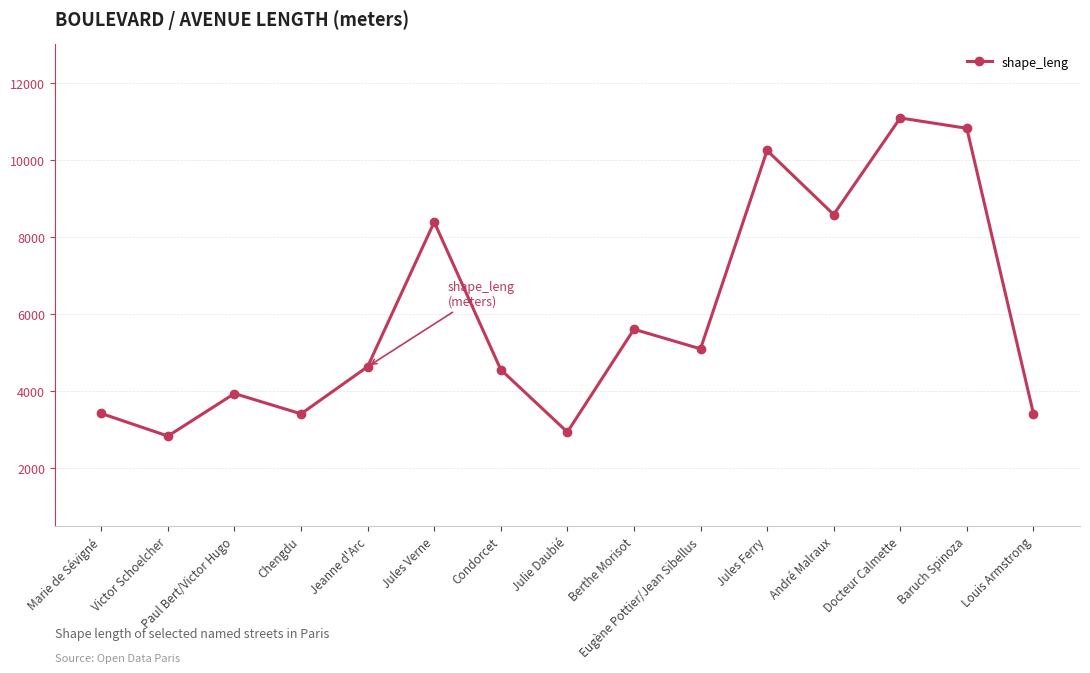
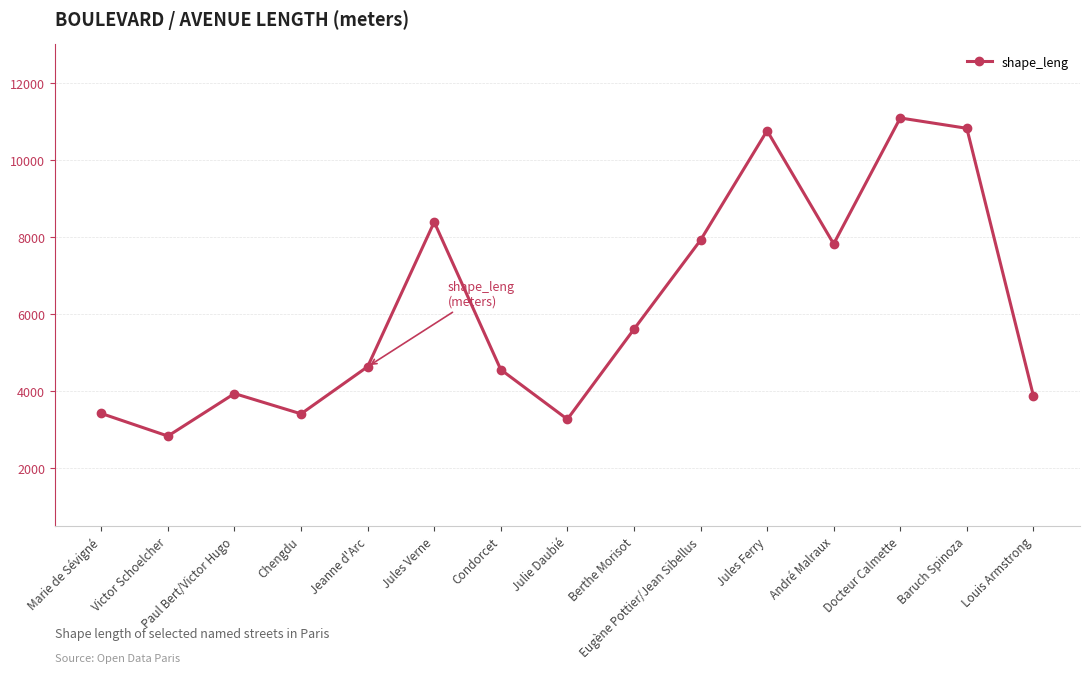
  {
    "Marie de Sévigné": 3400,
    "Victor Schoelcher": 2800,
    "Paul Bert/Victor Hugo": 3900,
    "Chengdu": 3400,
    "Jeanne d'Arc": 4600,
    "Jules Verne": 8400,
    "Condorcet": 4600,
-   "Julie Daubié": 2900,
+   "Julie Daubié": 3300,
    "Berthe Morisot": 5600,
-   "Eugène Pottier/Jean Sibellus": 5100,
-   "Jules Ferry": 10200,
-   "André Malraux": 8600,
+   "Eugène Pottier/Jean Sibellus": 7900,
+   "Jules Ferry": 10800,
+   "André Malraux": 7800,
    "Docteur Calmette": 11100,
    "Baruch Spinoza": 10800,
-   "Louis Armstrong": 3400
+   "Louis Armstrong": 3900
  }
